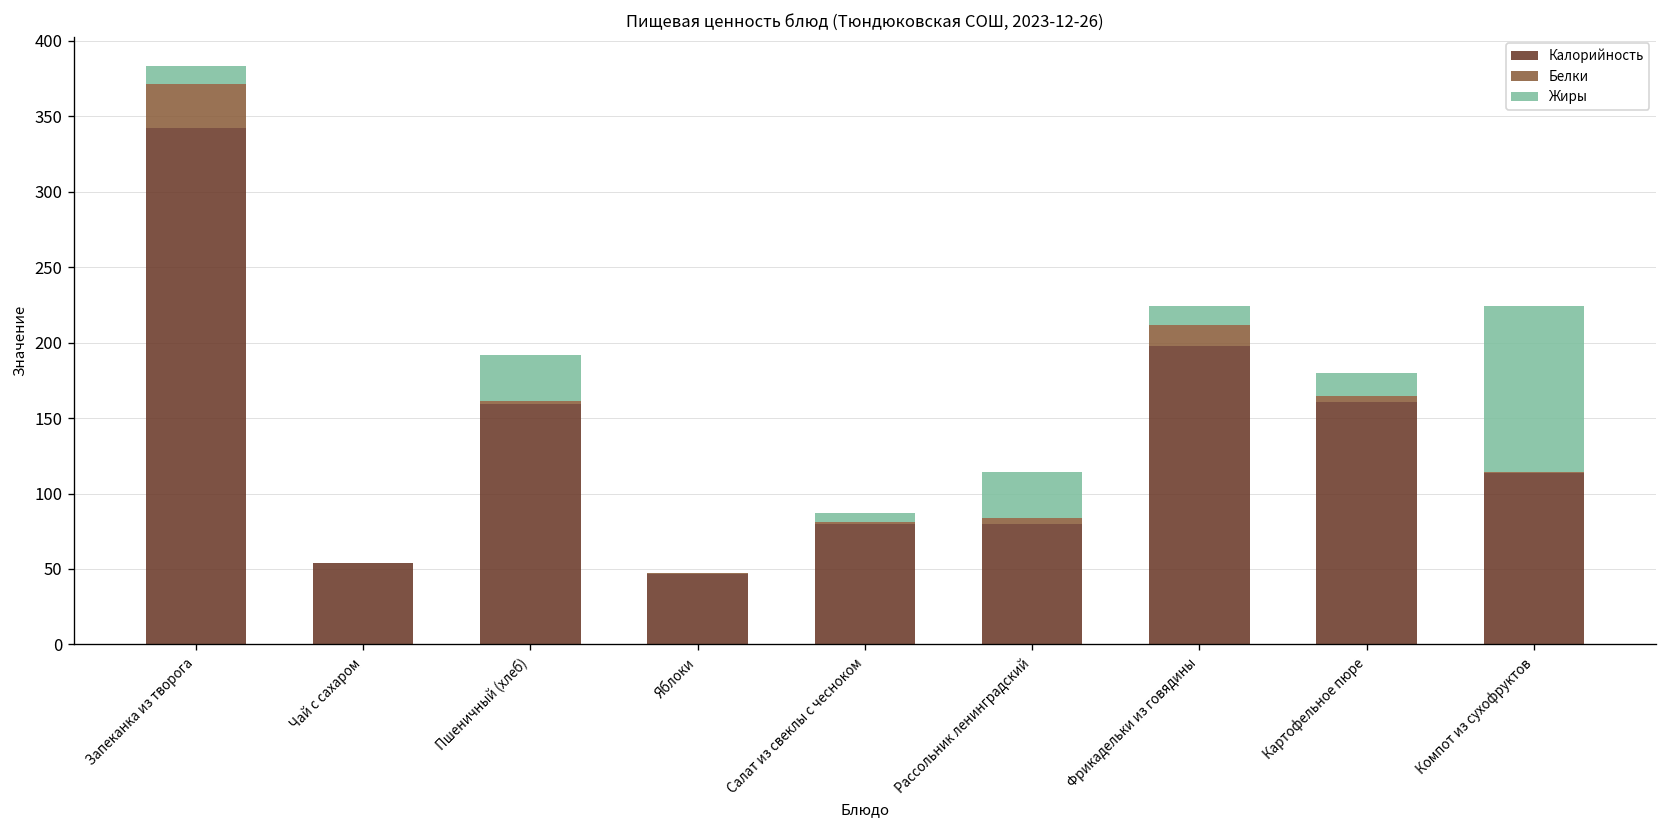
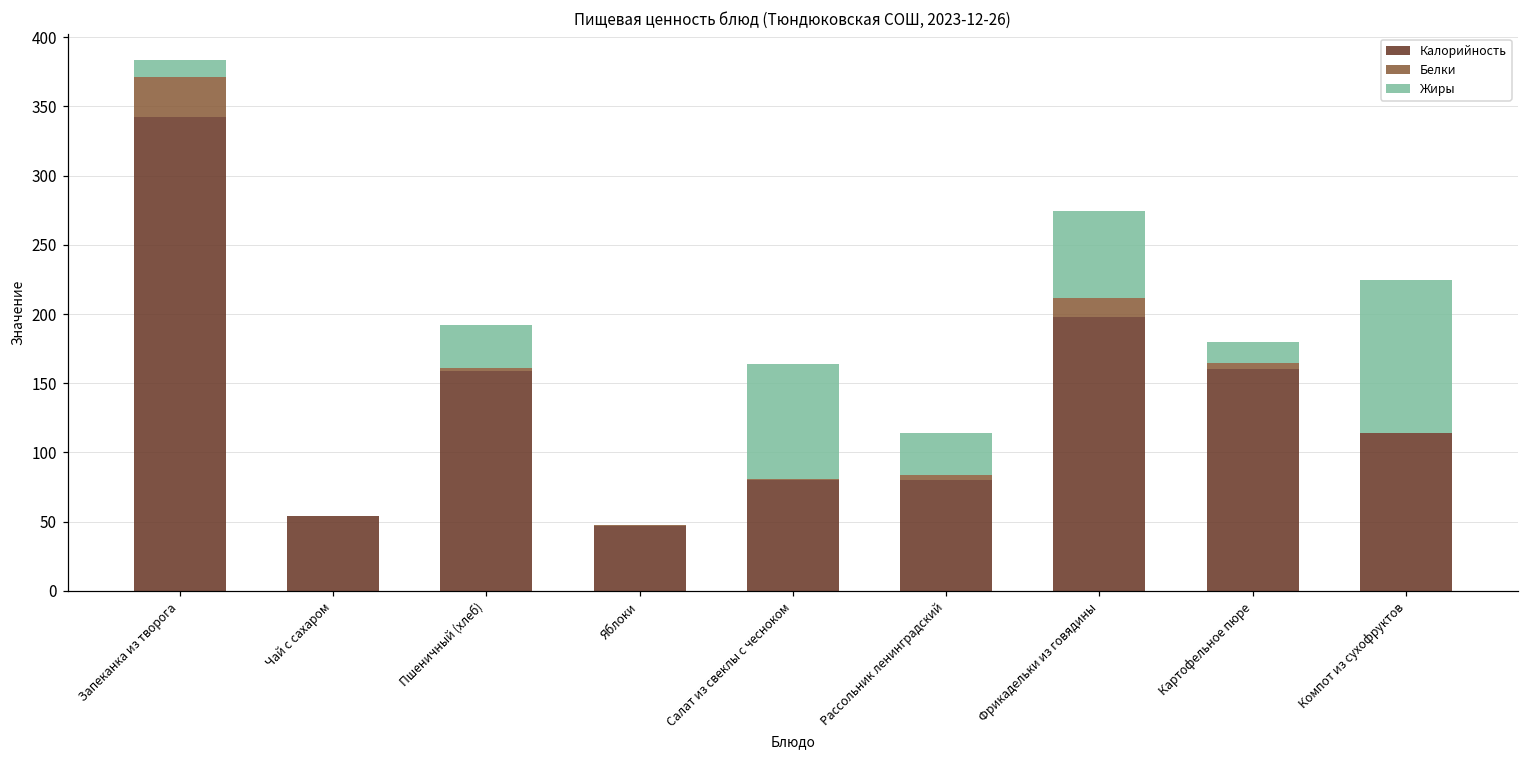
  {
    "Жиры": {
      "Запеканка из творога": 12,
      "Чай с сахаром": 0,
      "Пшеничный (хлеб)": 31,
      "Яблоки": 0,
-     "Салат из свеклы с чесноком": 6,
+     "Салат из свеклы с чесноком": 83,
      "Рассольник ленинградский": 30,
-     "Фрикадельки из говядины": 13,
+     "Фрикадельки из говядины": 63,
      "Картофельное пюре": 16,
      "Компот из сухофруктов": 110
    }
  }
